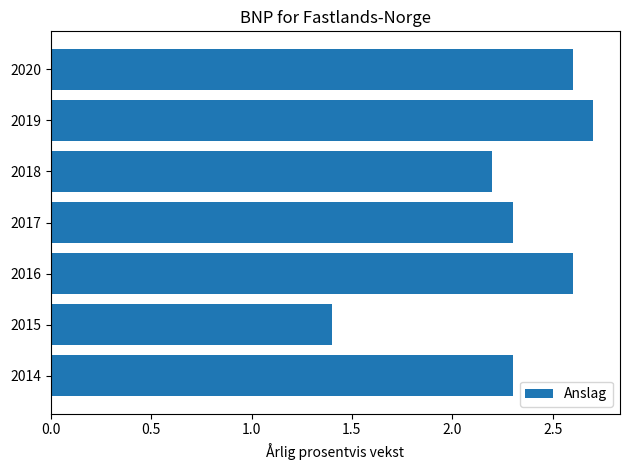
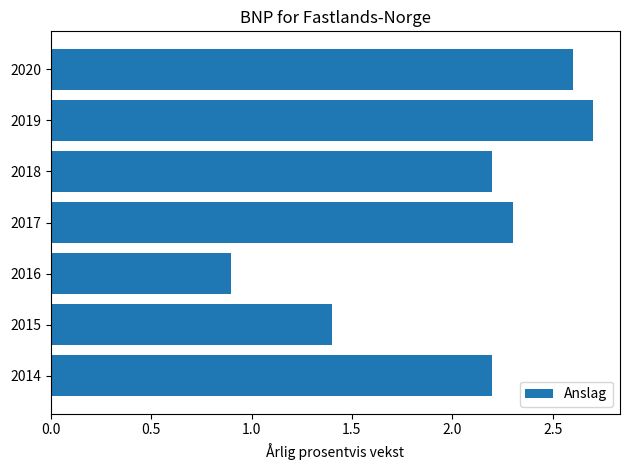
  {
    "2020": 2.6,
    "2019": 2.7,
    "2018": 2.2,
    "2017": 2.3,
-   "2016": 2.6,
+   "2016": 0.9,
    "2015": 1.4,
-   "2014": 2.3
+   "2014": 2.2
  }
